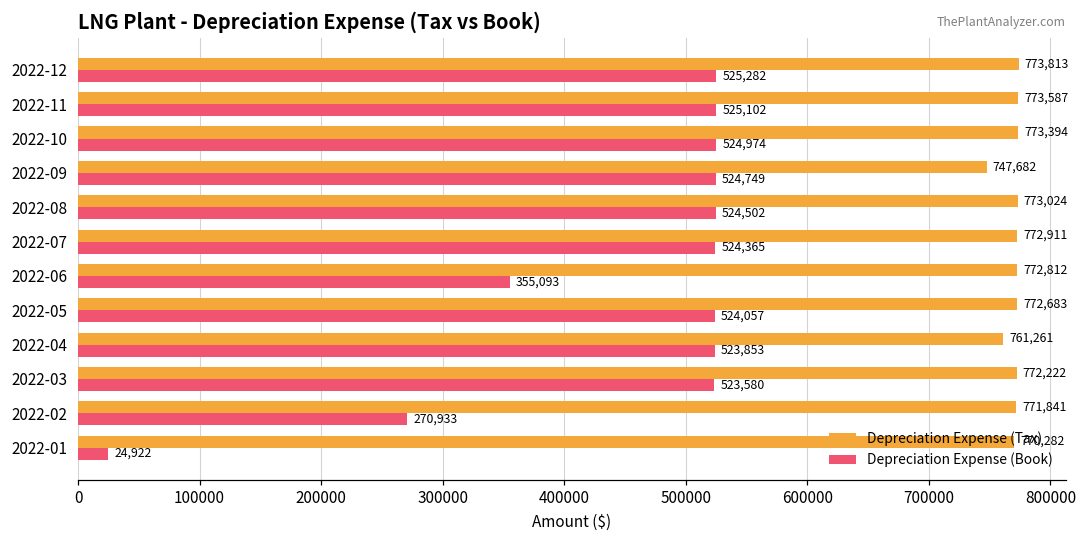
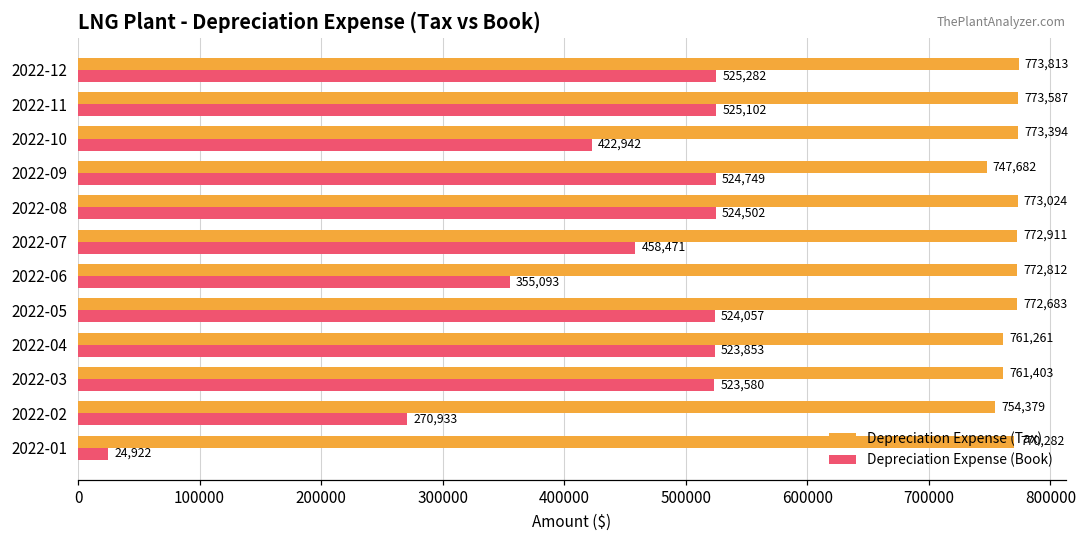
  {
    "Depreciation Expense (Tax)": {
      "2022-12": "773,813",
      "2022-11": "773,587",
      "2022-10": "773,394",
      "2022-09": "747,682",
      "2022-08": "773,024",
      "2022-07": "772,911",
      "2022-06": "772,812",
      "2022-05": "772,683",
      "2022-04": "761,261",
-     "2022-03": "772,222",
-     "2022-02": "771,841",
+     "2022-03": "761,403",
+     "2022-02": "754,379",
      "2022-01": "770,282"
    },
    "Depreciation Expense (Book)": {
      "2022-12": "525,282",
      "2022-11": "525,102",
-     "2022-10": "524,974",
+     "2022-10": "422,942",
      "2022-09": "524,749",
      "2022-08": "524,502",
-     "2022-07": "524,365",
+     "2022-07": "458,471",
      "2022-06": "355,093",
      "2022-05": "524,057",
      "2022-04": "523,853",
      "2022-03": "523,580",
      "2022-02": "270,933",
      "2022-01": "24,922"
    }
  }
